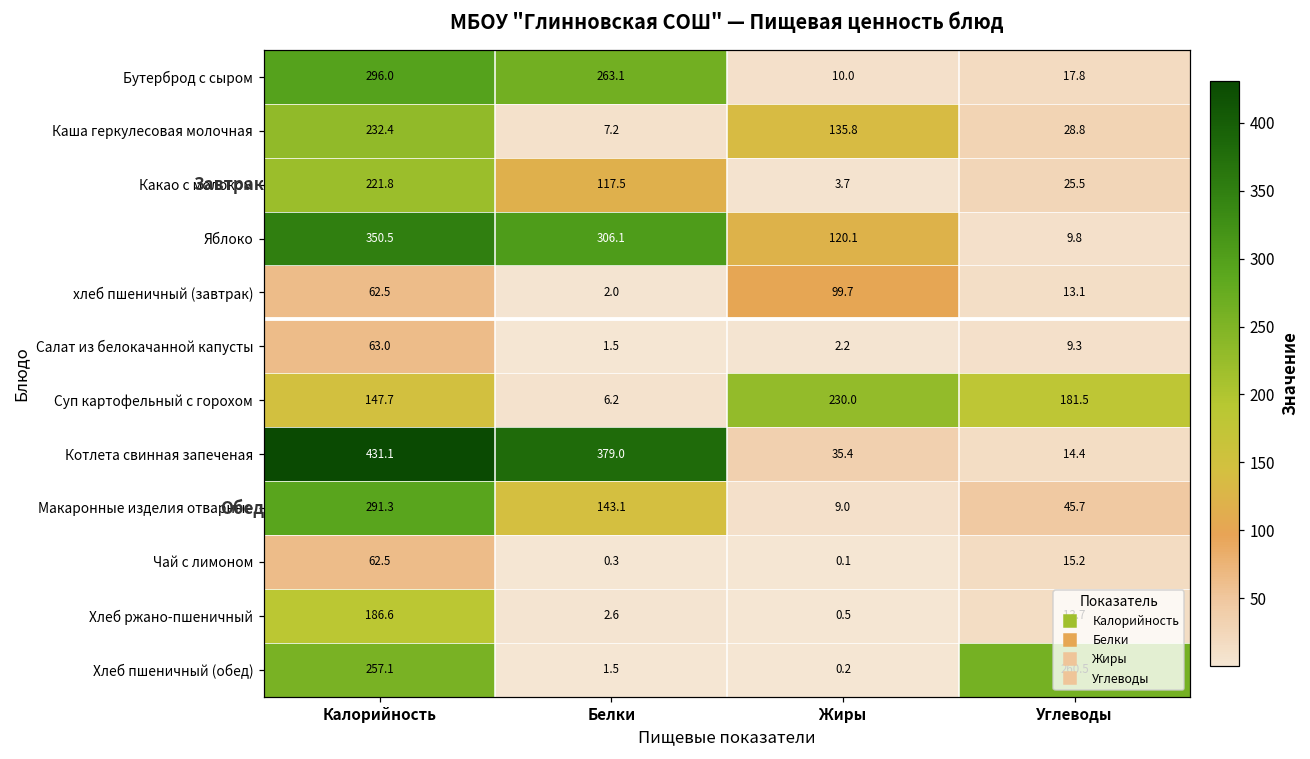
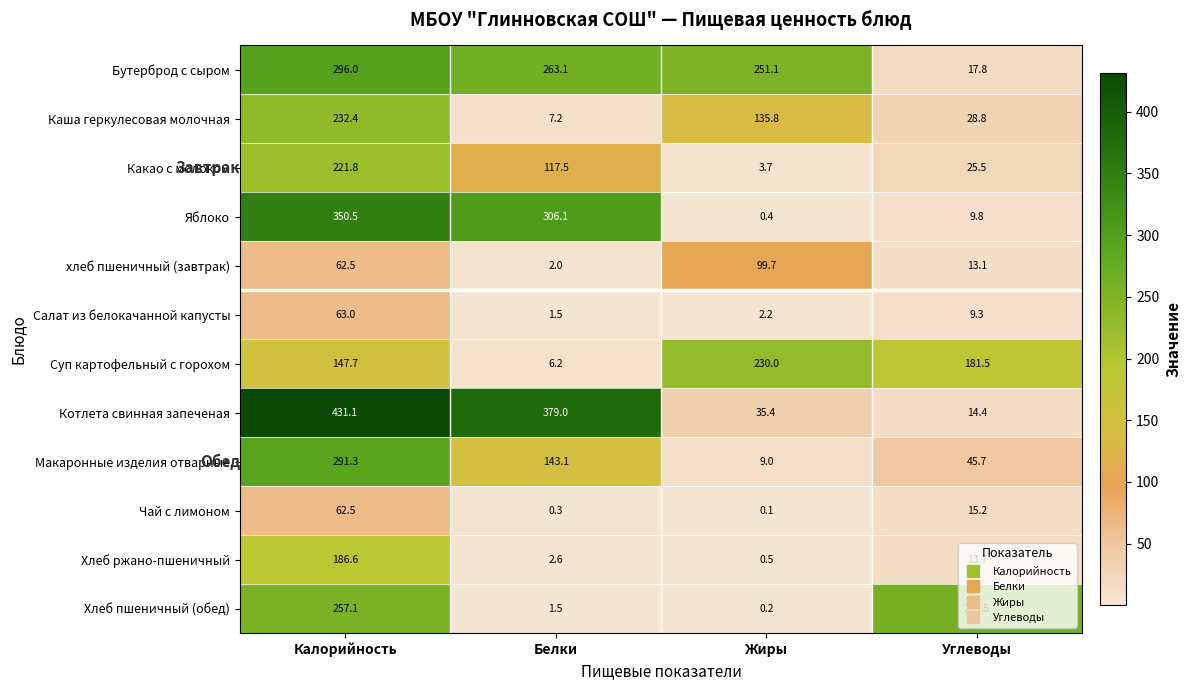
  {
    "Бутерброд с сыром": {
      "Калорийность": 296.0,
      "Белки": 263.1,
-     "Жиры": 10.0,
+     "Жиры": 251.1,
      "Углеводы": 17.8
    },
    "Каша геркулесовая молочная": {
      "Калорийность": 232.4,
      "Белки": 7.2,
      "Жиры": 135.8,
      "Углеводы": 28.8
    },
    "Какао с молоком": {
      "Калорийность": 221.8,
      "Белки": 117.5,
      "Жиры": 3.7,
      "Углеводы": 25.5
    },
    "Яблоко": {
      "Калорийность": 350.5,
      "Белки": 306.1,
-     "Жиры": 120.1,
+     "Жиры": 0.4,
      "Углеводы": 9.8
    },
    "хлеб пшеничный (завтрак)": {
      "Калорийность": 62.5,
      "Белки": 2.0,
      "Жиры": 99.7,
      "Углеводы": 13.1
    },
    "Салат из белокачанной капусты": {
      "Калорийность": 63.0,
      "Белки": 1.5,
      "Жиры": 2.2,
      "Углеводы": 9.3
    },
    "Суп картофельный с горохом": {
      "Калорийность": 147.7,
      "Белки": 6.2,
      "Жиры": 230.0,
      "Углеводы": 181.5
    },
    "Котлета свинная запеченая": {
      "Калорийность": 431.1,
      "Белки": 379.0,
      "Жиры": 35.4,
      "Углеводы": 14.4
    },
    "Макаронные изделия отварные": {
      "Калорийность": 291.3,
      "Белки": 143.1,
      "Жиры": 9.0,
      "Углеводы": 45.7
    },
    "Чай с лимоном": {
      "Калорийность": 62.5,
      "Белки": 0.3,
      "Жиры": 0.1,
      "Углеводы": 15.2
    },
    "Хлеб ржано-пшеничный": {
      "Калорийность": 186.6,
      "Белки": 2.6,
      "Жиры": 0.5
    },
    "Хлеб пшеничный (обед)": {
      "Калорийность": 257.1,
      "Белки": 1.5,
      "Жиры": 0.2
    }
  }
